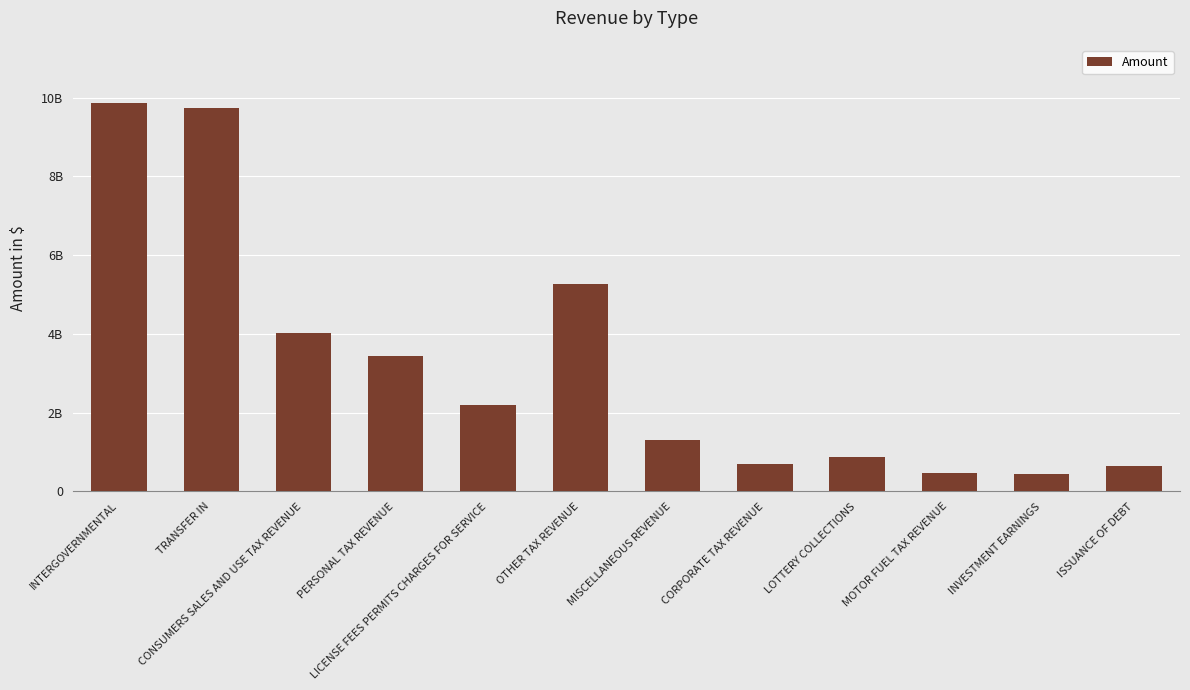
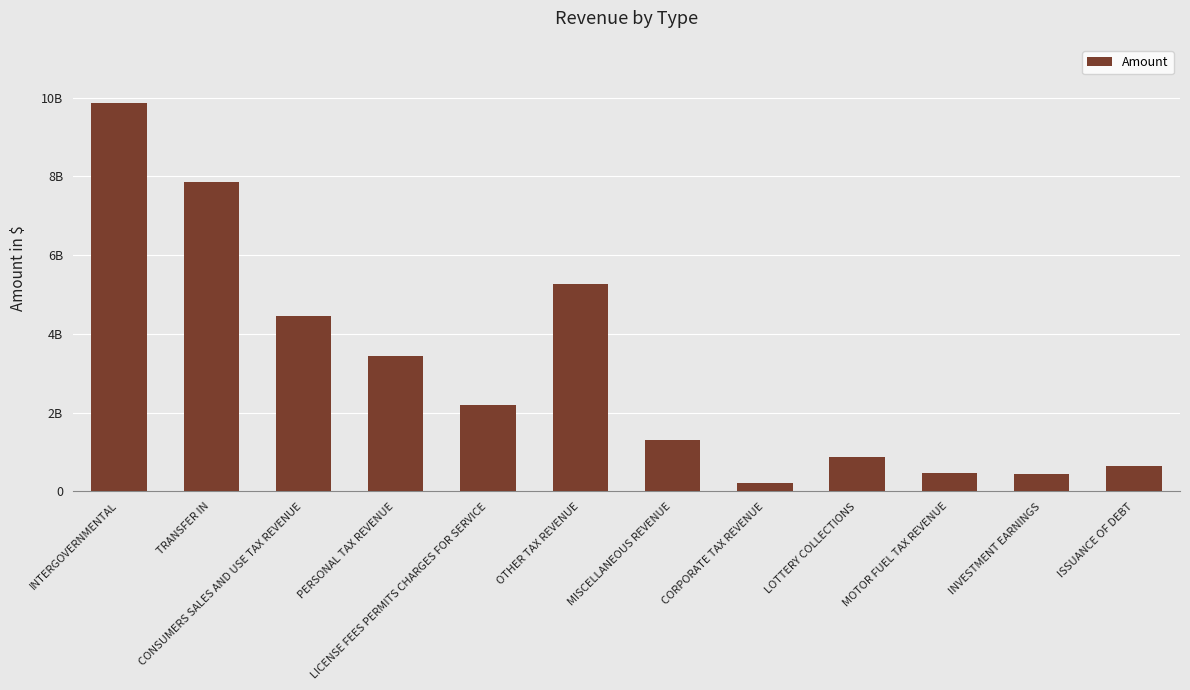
  {
    "INTERGOVERNMENTAL": 9900000000,
-   "TRANSFER IN": 9700000000,
-   "CONSUMERS SALES AND USE TAX REVENUE": 4000000000,
+   "TRANSFER IN": 7900000000,
+   "CONSUMERS SALES AND USE TAX REVENUE": 4500000000,
    "PERSONAL TAX REVENUE": 3400000000,
    "LICENSE FEES PERMITS CHARGES FOR SERVICE": 2200000000,
    "OTHER TAX REVENUE": 5300000000,
    "MISCELLANEOUS REVENUE": 1300000000,
-   "CORPORATE TAX REVENUE": 700000000,
+   "CORPORATE TAX REVENUE": 200000000,
    "LOTTERY COLLECTIONS": 900000000,
    "MOTOR FUEL TAX REVENUE": 500000000,
    "INVESTMENT EARNINGS": 400000000,
    "ISSUANCE OF DEBT": 600000000
  }
